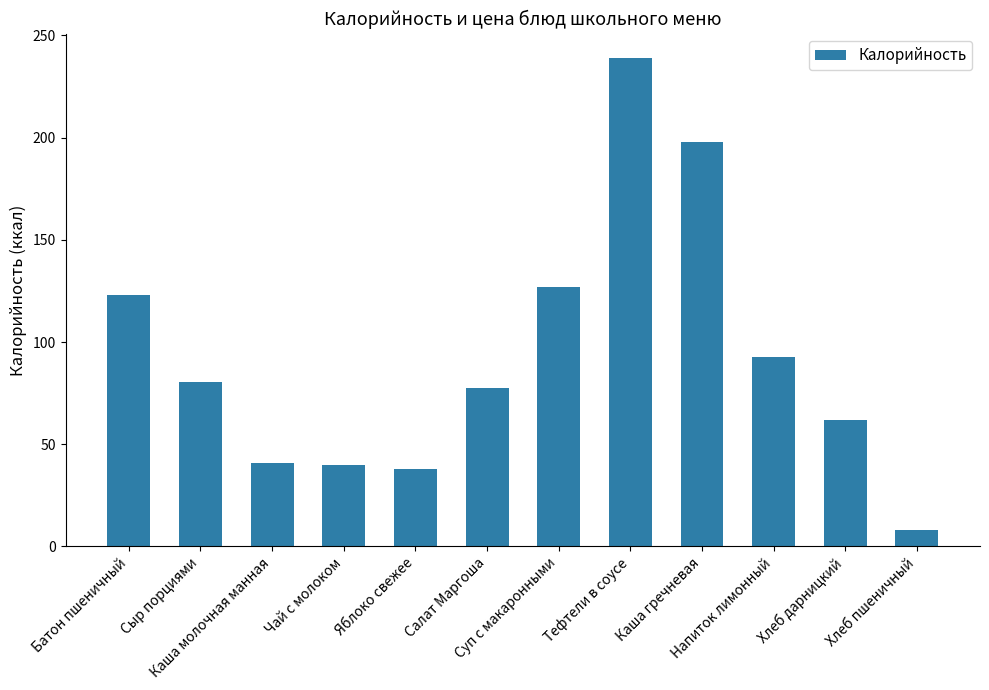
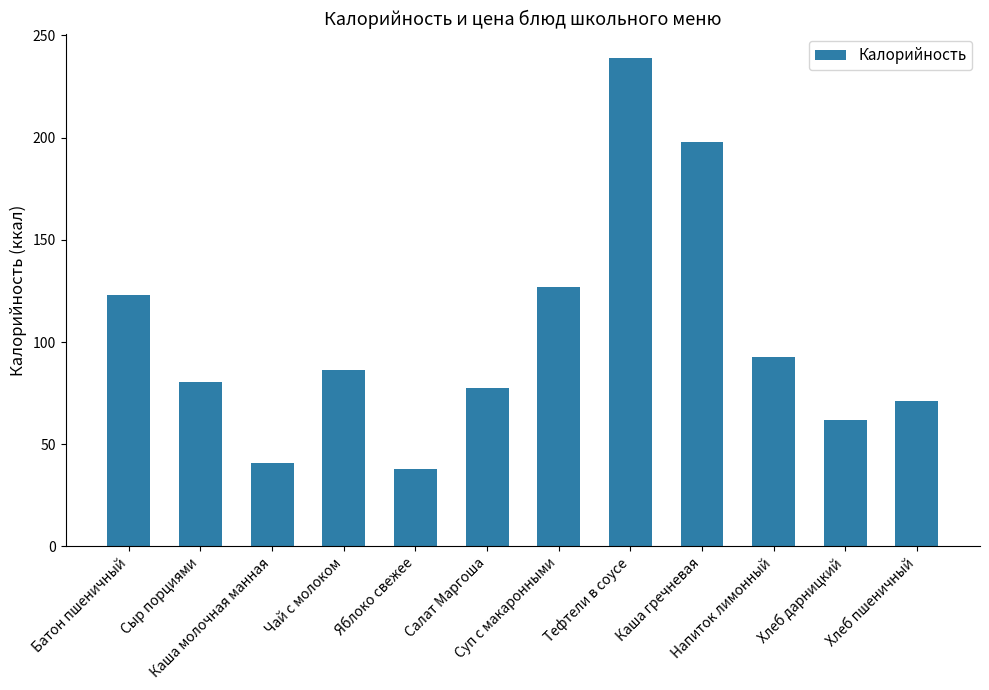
  {
    "Батон пшеничный": 123,
    "Сыр порциями": 80,
    "Каша молочная манная": 41,
-   "Чай с молоком": 40,
+   "Чай с молоком": 86,
    "Яблоко свежее": 38,
    "Салат Маргоша": 78,
    "Суп с макаронными": 127,
    "Тефтели в соусе": 239,
    "Каша гречневая": 198,
    "Напиток лимонный": 92,
    "Хлеб дарницкий": 62,
-   "Хлеб пшеничный": 8
+   "Хлеб пшеничный": 71
  }
